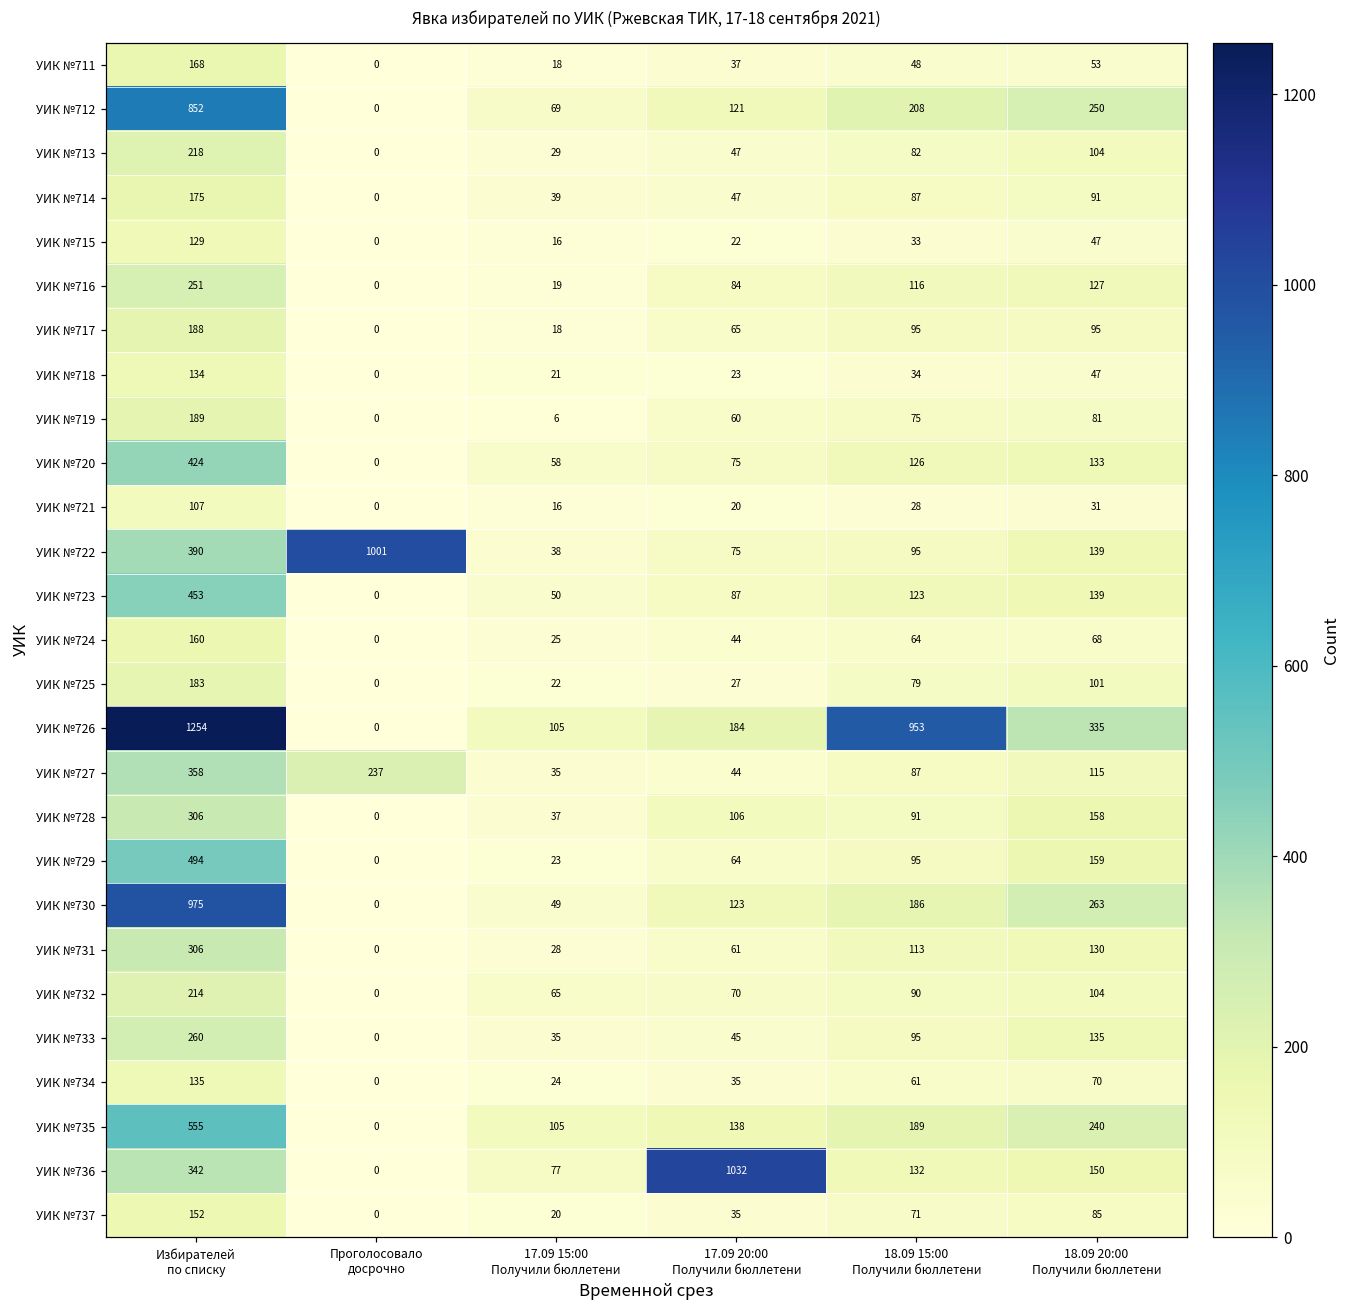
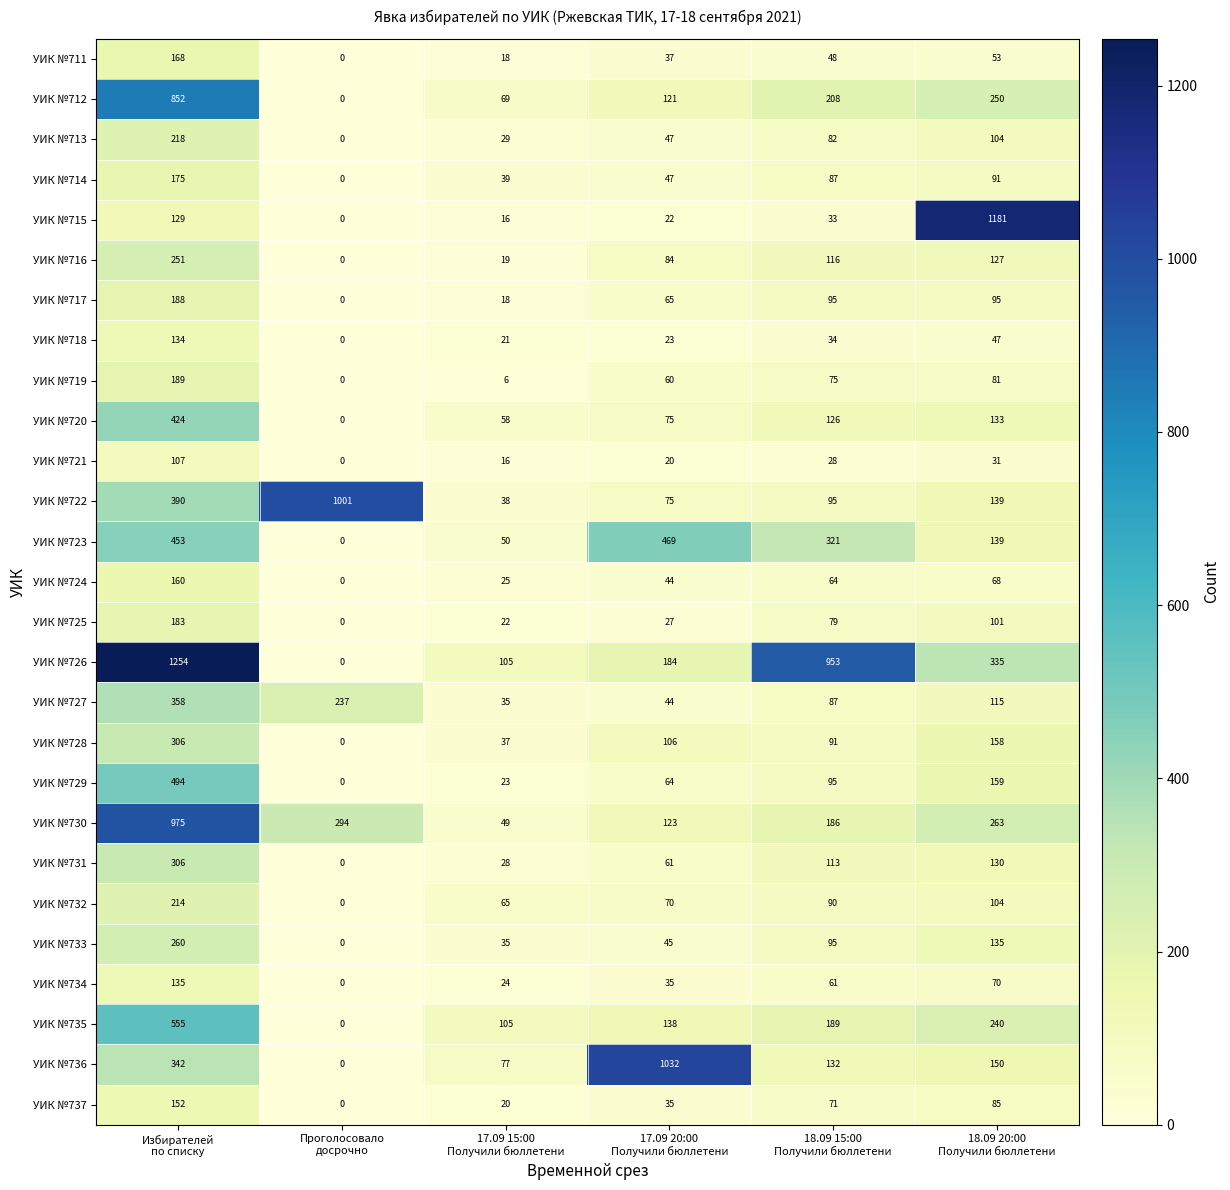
  {
    "УИК №711": {
      "Избирателей по списку": 168,
      "Проголосовало досрочно": 0,
      "17.09 15:00 Получили бюллетени": 18,
      "17.09 20:00 Получили бюллетени": 37,
      "18.09 15:00 Получили бюллетени": 48,
      "18.09 20:00 Получили бюллетени": 53
    },
    "УИК №712": {
      "Избирателей по списку": 852,
      "Проголосовало досрочно": 0,
      "17.09 15:00 Получили бюллетени": 69,
      "17.09 20:00 Получили бюллетени": 121,
      "18.09 15:00 Получили бюллетени": 208,
      "18.09 20:00 Получили бюллетени": 250
    },
    "УИК №713": {
      "Избирателей по списку": 218,
      "Проголосовало досрочно": 0,
      "17.09 15:00 Получили бюллетени": 29,
      "17.09 20:00 Получили бюллетени": 47,
      "18.09 15:00 Получили бюллетени": 82,
      "18.09 20:00 Получили бюллетени": 104
    },
    "УИК №714": {
      "Избирателей по списку": 175,
      "Проголосовало досрочно": 0,
      "17.09 15:00 Получили бюллетени": 39,
      "17.09 20:00 Получили бюллетени": 47,
      "18.09 15:00 Получили бюллетени": 87,
      "18.09 20:00 Получили бюллетени": 91
    },
    "УИК №715": {
      "Избирателей по списку": 129,
      "Проголосовало досрочно": 0,
      "17.09 15:00 Получили бюллетени": 16,
      "17.09 20:00 Получили бюллетени": 22,
      "18.09 15:00 Получили бюллетени": 33,
-     "18.09 20:00 Получили бюллетени": 47
+     "18.09 20:00 Получили бюллетени": 1181
    },
    "УИК №716": {
      "Избирателей по списку": 251,
      "Проголосовало досрочно": 0,
      "17.09 15:00 Получили бюллетени": 19,
      "17.09 20:00 Получили бюллетени": 84,
      "18.09 15:00 Получили бюллетени": 116,
      "18.09 20:00 Получили бюллетени": 127
    },
    "УИК №717": {
      "Избирателей по списку": 188,
      "Проголосовало досрочно": 0,
      "17.09 15:00 Получили бюллетени": 18,
      "17.09 20:00 Получили бюллетени": 65,
      "18.09 15:00 Получили бюллетени": 95,
      "18.09 20:00 Получили бюллетени": 95
    },
    "УИК №718": {
      "Избирателей по списку": 134,
      "Проголосовало досрочно": 0,
      "17.09 15:00 Получили бюллетени": 21,
      "17.09 20:00 Получили бюллетени": 23,
      "18.09 15:00 Получили бюллетени": 34,
      "18.09 20:00 Получили бюллетени": 47
    },
    "УИК №719": {
      "Избирателей по списку": 189,
      "Проголосовало досрочно": 0,
      "17.09 15:00 Получили бюллетени": 6,
      "17.09 20:00 Получили бюллетени": 60,
      "18.09 15:00 Получили бюллетени": 75,
      "18.09 20:00 Получили бюллетени": 81
    },
    "УИК №720": {
      "Избирателей по списку": 424,
      "Проголосовало досрочно": 0,
      "17.09 15:00 Получили бюллетени": 58,
      "17.09 20:00 Получили бюллетени": 75,
      "18.09 15:00 Получили бюллетени": 126,
      "18.09 20:00 Получили бюллетени": 133
    },
    "УИК №721": {
      "Избирателей по списку": 107,
      "Проголосовало досрочно": 0,
      "17.09 15:00 Получили бюллетени": 16,
      "17.09 20:00 Получили бюллетени": 20,
      "18.09 15:00 Получили бюллетени": 28,
      "18.09 20:00 Получили бюллетени": 31
    },
    "УИК №722": {
      "Избирателей по списку": 390,
      "Проголосовало досрочно": 1001,
      "17.09 15:00 Получили бюллетени": 38,
      "17.09 20:00 Получили бюллетени": 75,
      "18.09 15:00 Получили бюллетени": 95,
      "18.09 20:00 Получили бюллетени": 139
    },
    "УИК №723": {
      "Избирателей по списку": 453,
      "Проголосовало досрочно": 0,
      "17.09 15:00 Получили бюллетени": 50,
-     "17.09 20:00 Получили бюллетени": 87,
-     "18.09 15:00 Получили бюллетени": 123,
+     "17.09 20:00 Получили бюллетени": 469,
+     "18.09 15:00 Получили бюллетени": 321,
      "18.09 20:00 Получили бюллетени": 139
    },
    "УИК №724": {
      "Избирателей по списку": 160,
      "Проголосовало досрочно": 0,
      "17.09 15:00 Получили бюллетени": 25,
      "17.09 20:00 Получили бюллетени": 44,
      "18.09 15:00 Получили бюллетени": 64,
      "18.09 20:00 Получили бюллетени": 68
    },
    "УИК №725": {
      "Избирателей по списку": 183,
      "Проголосовало досрочно": 0,
      "17.09 15:00 Получили бюллетени": 22,
      "17.09 20:00 Получили бюллетени": 27,
      "18.09 15:00 Получили бюллетени": 79,
      "18.09 20:00 Получили бюллетени": 101
    },
    "УИК №726": {
      "Избирателей по списку": 1254,
      "Проголосовало досрочно": 0,
      "17.09 15:00 Получили бюллетени": 105,
      "17.09 20:00 Получили бюллетени": 184,
      "18.09 15:00 Получили бюллетени": 953,
      "18.09 20:00 Получили бюллетени": 335
    },
    "УИК №727": {
      "Избирателей по списку": 358,
      "Проголосовало досрочно": 237,
      "17.09 15:00 Получили бюллетени": 35,
      "17.09 20:00 Получили бюллетени": 44,
      "18.09 15:00 Получили бюллетени": 87,
      "18.09 20:00 Получили бюллетени": 115
    },
    "УИК №728": {
      "Избирателей по списку": 306,
      "Проголосовало досрочно": 0,
      "17.09 15:00 Получили бюллетени": 37,
      "17.09 20:00 Получили бюллетени": 106,
      "18.09 15:00 Получили бюллетени": 91,
      "18.09 20:00 Получили бюллетени": 158
    },
    "УИК №729": {
      "Избирателей по списку": 494,
      "Проголосовало досрочно": 0,
      "17.09 15:00 Получили бюллетени": 23,
      "17.09 20:00 Получили бюллетени": 64,
      "18.09 15:00 Получили бюллетени": 95,
      "18.09 20:00 Получили бюллетени": 159
    },
    "УИК №730": {
      "Избирателей по списку": 975,
-     "Проголосовало досрочно": 0,
+     "Проголосовало досрочно": 294,
      "17.09 15:00 Получили бюллетени": 49,
      "17.09 20:00 Получили бюллетени": 123,
      "18.09 15:00 Получили бюллетени": 186,
      "18.09 20:00 Получили бюллетени": 263
    },
    "УИК №731": {
      "Избирателей по списку": 306,
      "Проголосовало досрочно": 0,
      "17.09 15:00 Получили бюллетени": 28,
      "17.09 20:00 Получили бюллетени": 61,
      "18.09 15:00 Получили бюллетени": 113,
      "18.09 20:00 Получили бюллетени": 130
    },
    "УИК №732": {
      "Избирателей по списку": 214,
      "Проголосовало досрочно": 0,
      "17.09 15:00 Получили бюллетени": 65,
      "17.09 20:00 Получили бюллетени": 70,
      "18.09 15:00 Получили бюллетени": 90,
      "18.09 20:00 Получили бюллетени": 104
    },
    "УИК №733": {
      "Избирателей по списку": 260,
      "Проголосовало досрочно": 0,
      "17.09 15:00 Получили бюллетени": 35,
      "17.09 20:00 Получили бюллетени": 45,
      "18.09 15:00 Получили бюллетени": 95,
      "18.09 20:00 Получили бюллетени": 135
    },
    "УИК №734": {
      "Избирателей по списку": 135,
      "Проголосовало досрочно": 0,
      "17.09 15:00 Получили бюллетени": 24,
      "17.09 20:00 Получили бюллетени": 35,
      "18.09 15:00 Получили бюллетени": 61,
      "18.09 20:00 Получили бюллетени": 70
    },
    "УИК №735": {
      "Избирателей по списку": 555,
      "Проголосовало досрочно": 0,
      "17.09 15:00 Получили бюллетени": 105,
      "17.09 20:00 Получили бюллетени": 138,
      "18.09 15:00 Получили бюллетени": 189,
      "18.09 20:00 Получили бюллетени": 240
    },
    "УИК №736": {
      "Избирателей по списку": 342,
      "Проголосовало досрочно": 0,
      "17.09 15:00 Получили бюллетени": 77,
      "17.09 20:00 Получили бюллетени": 1032,
      "18.09 15:00 Получили бюллетени": 132,
      "18.09 20:00 Получили бюллетени": 150
    },
    "УИК №737": {
      "Избирателей по списку": 152,
      "Проголосовало досрочно": 0,
      "17.09 15:00 Получили бюллетени": 20,
      "17.09 20:00 Получили бюллетени": 35,
      "18.09 15:00 Получили бюллетени": 71,
      "18.09 20:00 Получили бюллетени": 85
    }
  }
